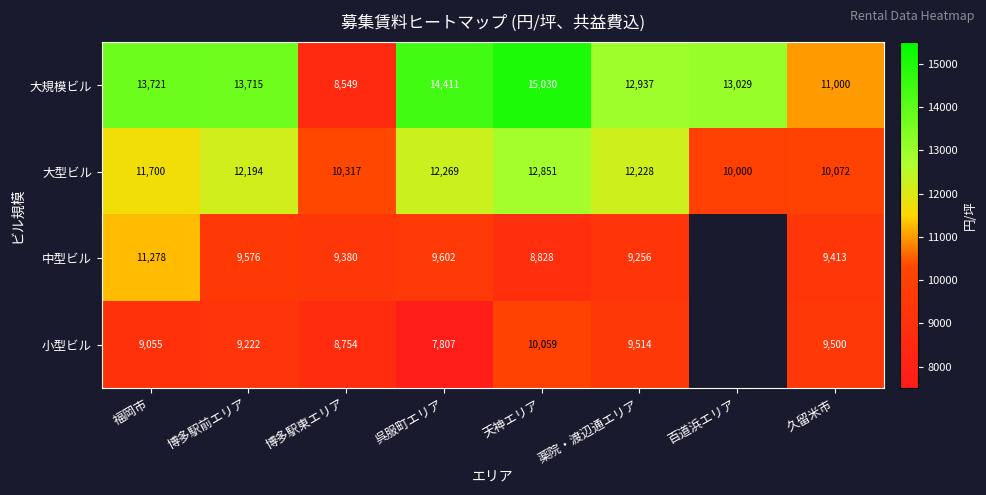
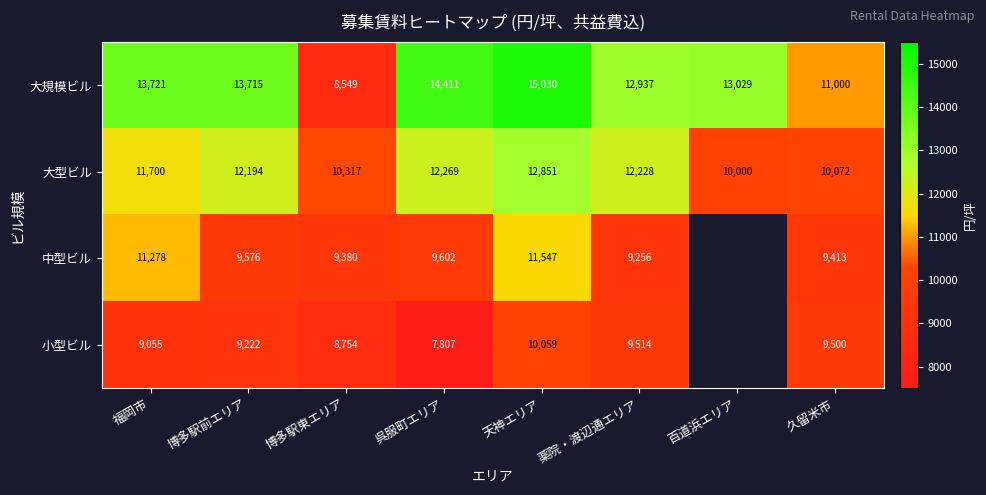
  {
    "大規模ビル": {
      "福岡市": "13,721",
      "博多駅前エリア": "13,715",
      "博多駅東エリア": "8,549",
      "呉服町エリア": "14,411",
      "天神エリア": "15,030",
      "薬院・渡辺通エリア": "12,937",
      "百道浜エリア": "13,029",
      "久留米市": "11,000"
    },
    "大型ビル": {
      "福岡市": "11,700",
      "博多駅前エリア": "12,194",
      "博多駅東エリア": "10,317",
      "呉服町エリア": "12,269",
      "天神エリア": "12,851",
      "薬院・渡辺通エリア": "12,228",
      "百道浜エリア": "10,000",
      "久留米市": "10,072"
    },
    "中型ビル": {
      "福岡市": "11,278",
      "博多駅前エリア": "9,576",
      "博多駅東エリア": "9,380",
      "呉服町エリア": "9,602",
-     "天神エリア": "8,828",
+     "天神エリア": "11,547",
      "薬院・渡辺通エリア": "9,256",
      "久留米市": "9,413"
    },
    "小型ビル": {
      "福岡市": "9,055",
      "博多駅前エリア": "9,222",
      "博多駅東エリア": "8,754",
      "呉服町エリア": "7,807",
      "天神エリア": "10,059",
      "薬院・渡辺通エリア": "9,514",
      "久留米市": "9,500"
    }
  }
